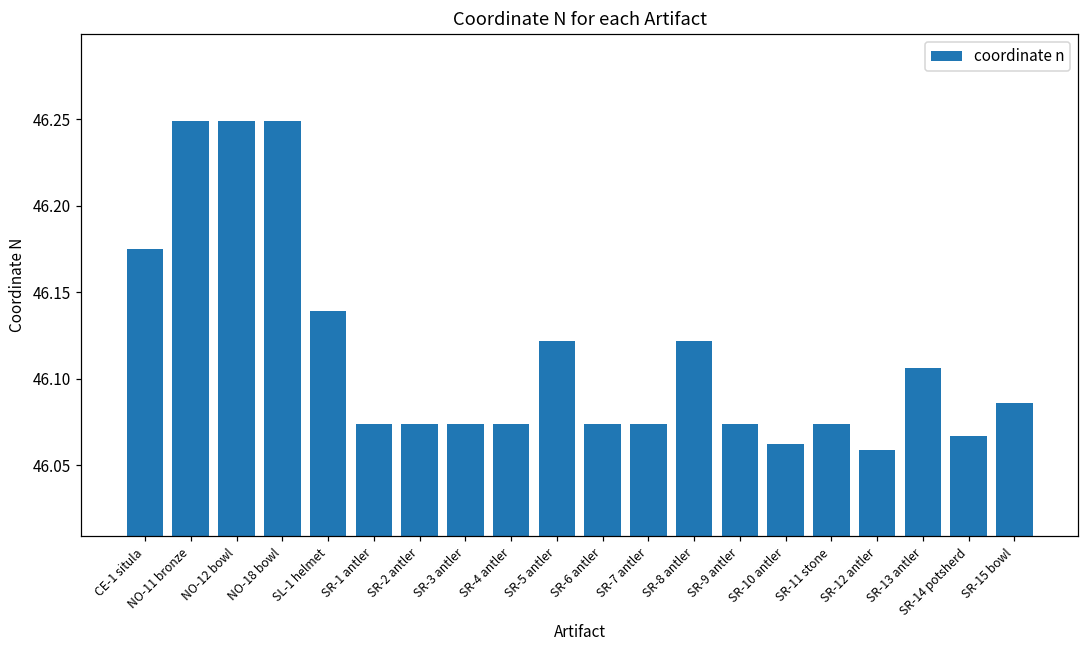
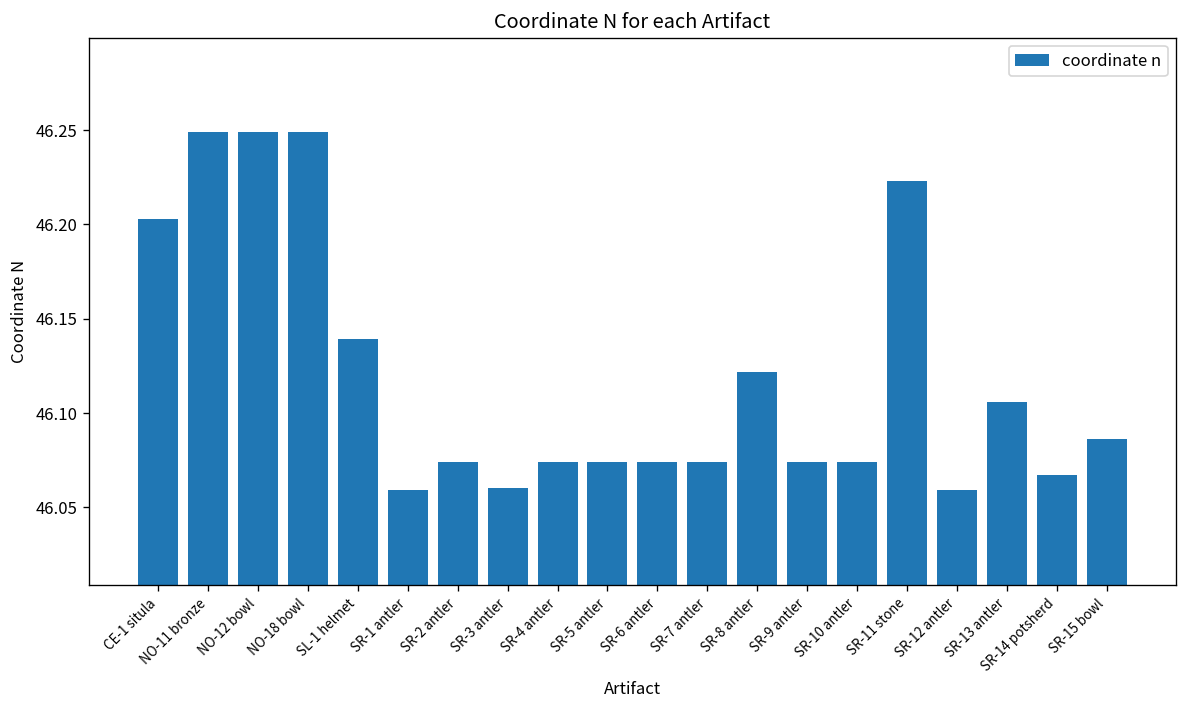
  {
-   "CE-1 situla": 46.175,
+   "CE-1 situla": 46.203,
    "NO-11 bronze": 46.249,
    "NO-12 bowl": 46.249,
    "NO-18 bowl": 46.249,
    "SL-1 helmet": 46.139,
-   "SR-1 antler": 46.074,
+   "SR-1 antler": 46.059,
    "SR-2 antler": 46.074,
-   "SR-3 antler": 46.074,
+   "SR-3 antler": 46.060,
    "SR-4 antler": 46.074,
-   "SR-5 antler": 46.122,
+   "SR-5 antler": 46.074,
    "SR-6 antler": 46.074,
    "SR-7 antler": 46.074,
    "SR-8 antler": 46.122,
    "SR-9 antler": 46.074,
-   "SR-10 antler": 46.062,
-   "SR-11 stone": 46.074,
+   "SR-10 antler": 46.074,
+   "SR-11 stone": 46.223,
    "SR-12 antler": 46.059,
    "SR-13 antler": 46.106,
    "SR-14 potsherd": 46.067,
    "SR-15 bowl": 46.086
  }
